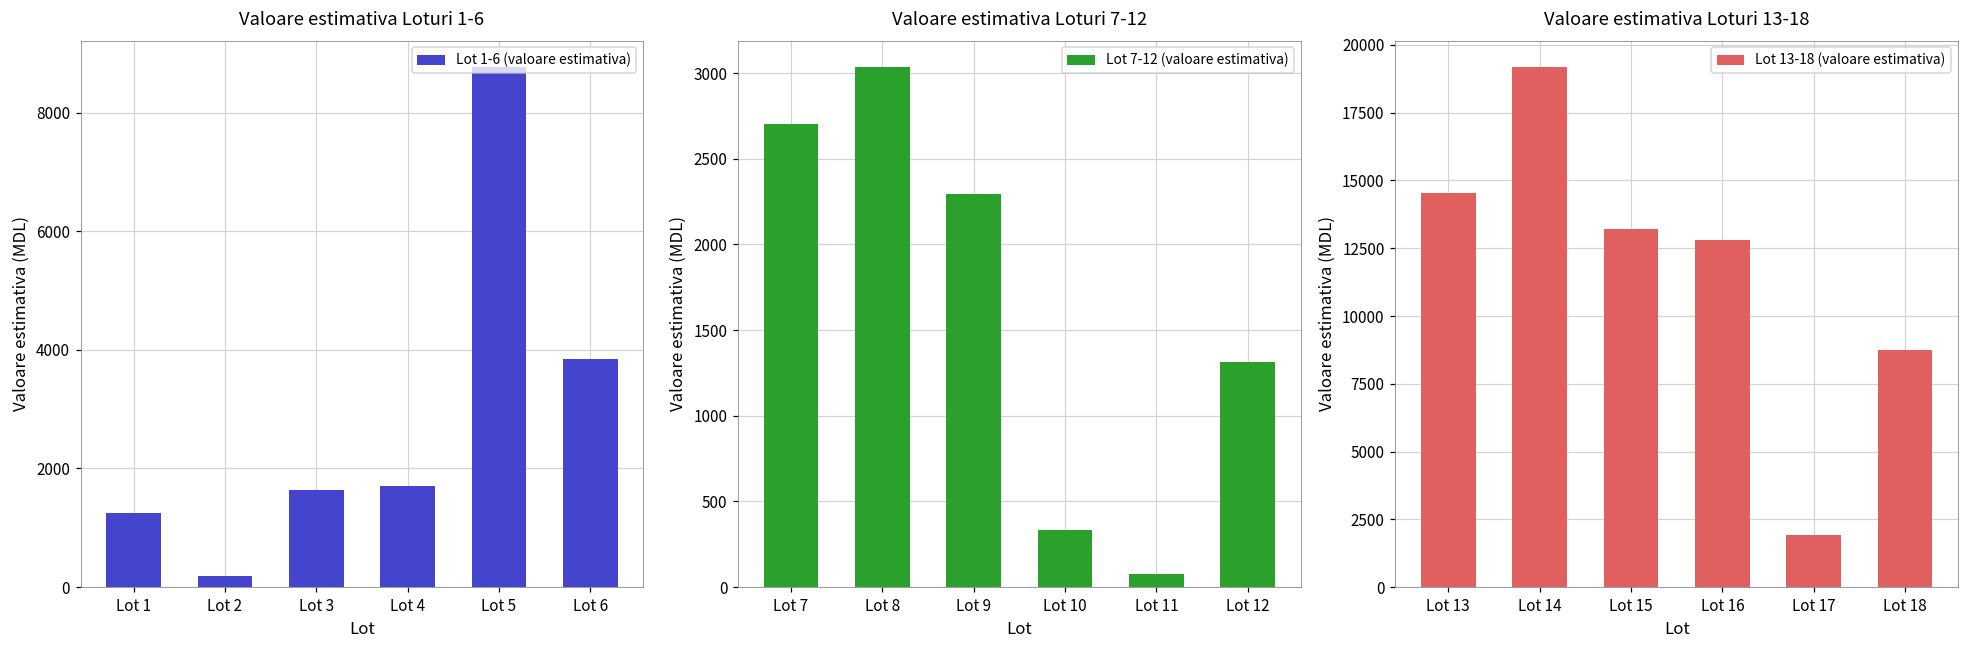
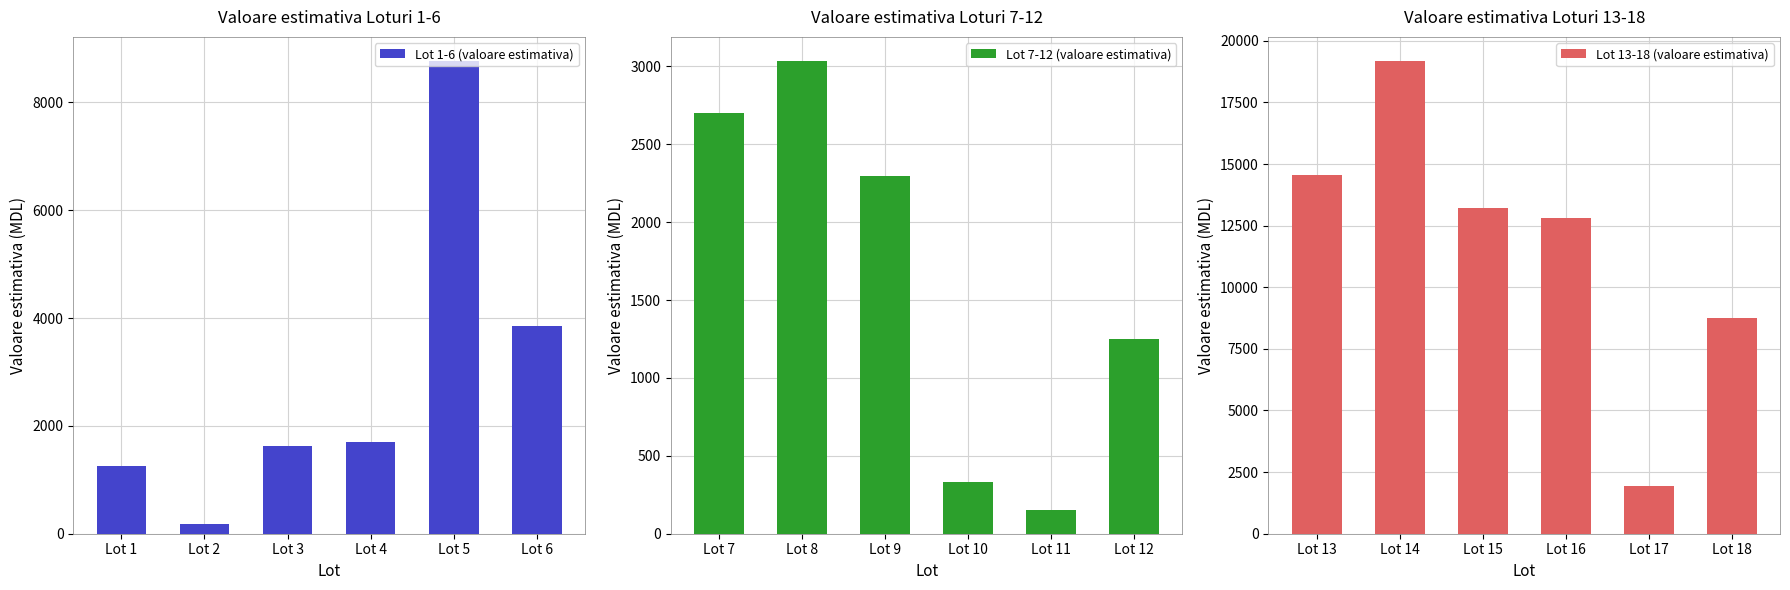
  {
    "Valoare estimativa Loturi 1-6": {
      "Lot 1": 1300,
      "Lot 2": 200,
      "Lot 3": 1600,
      "Lot 4": 1700,
      "Lot 6": 3800
    },
    "Valoare estimativa Loturi 7-12": {
      "Lot 7": 2700,
      "Lot 8": 3040,
      "Lot 9": 2300,
      "Lot 10": 330,
-     "Lot 11": 70,
-     "Lot 12": 1320
+     "Lot 11": 150,
+     "Lot 12": 1250
    },
    "Valoare estimativa Loturi 13-18": {
      "Lot 13": 14600,
      "Lot 14": 19200,
      "Lot 15": 13200,
      "Lot 16": 12800,
      "Lot 17": 1900,
      "Lot 18": 8800
    }
  }
